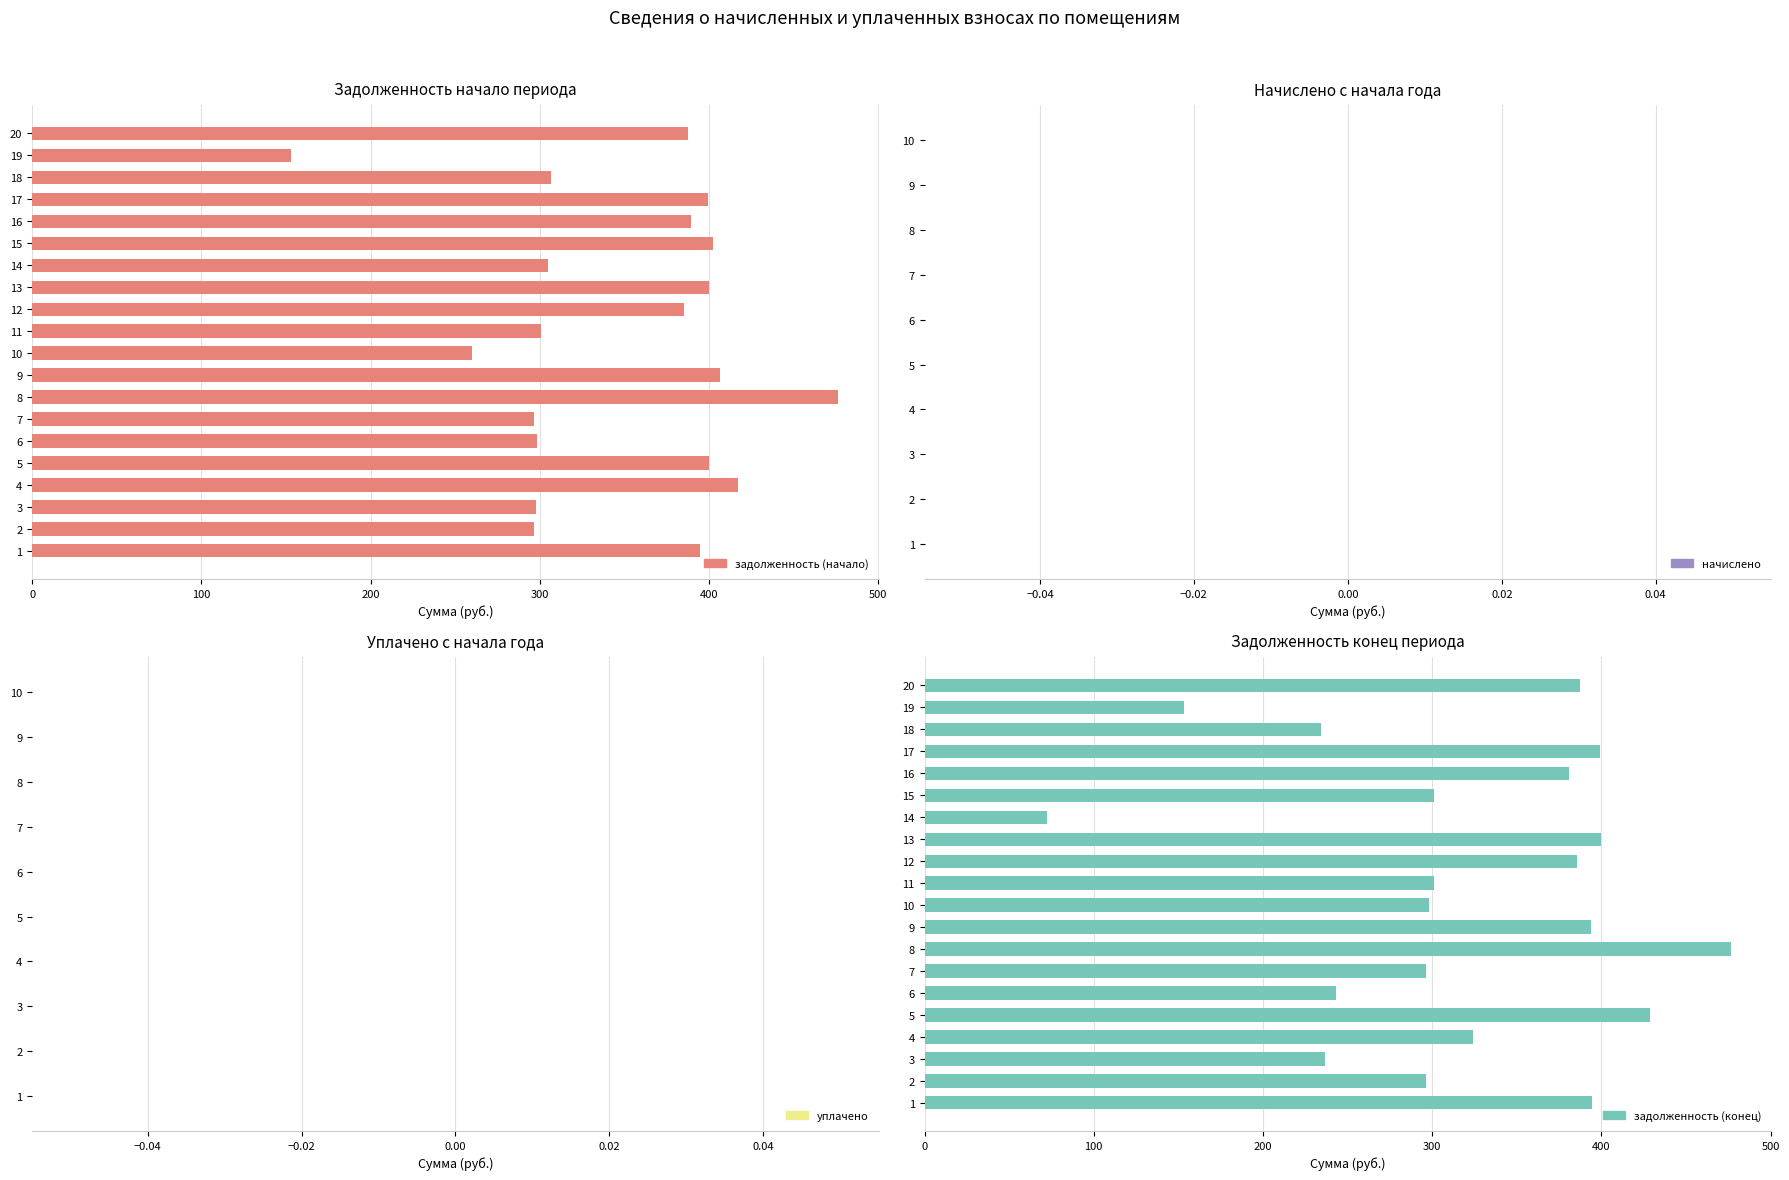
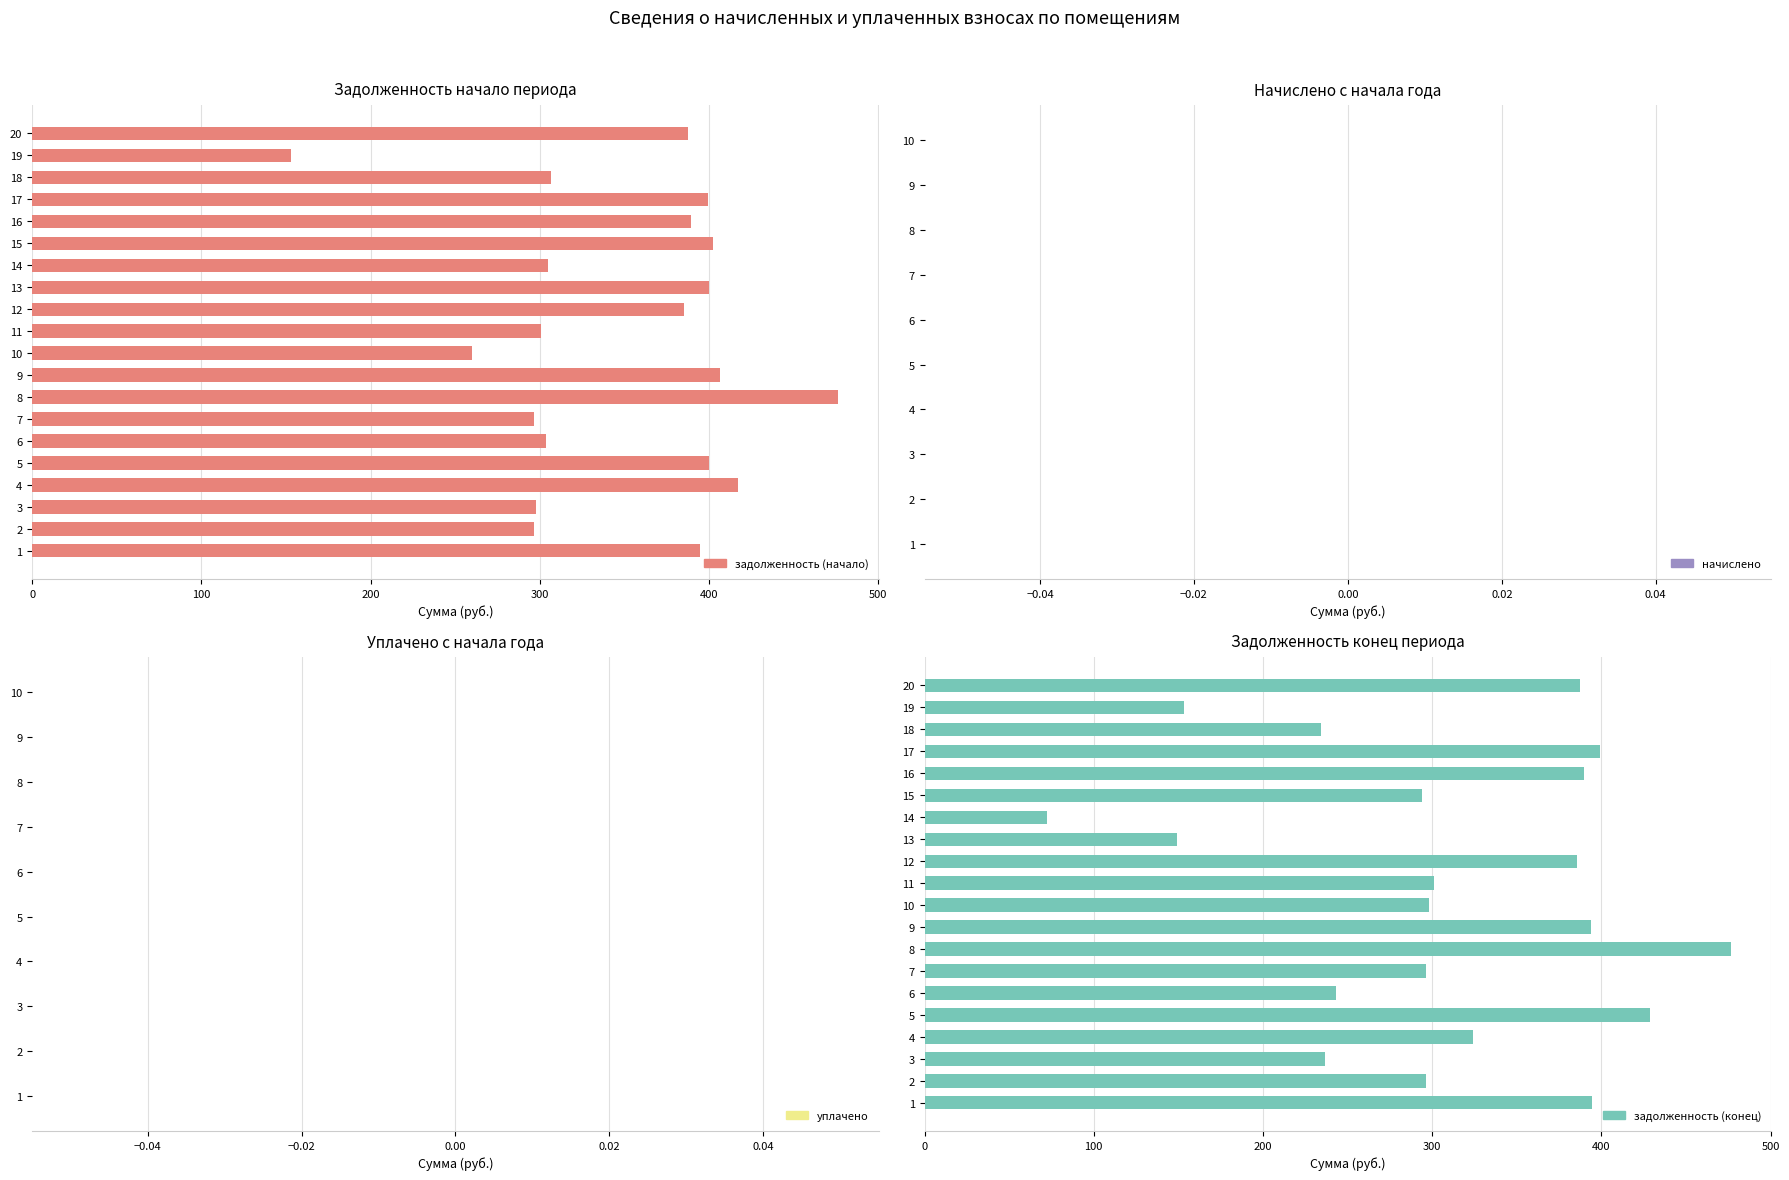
  {
    "Задолженность начало периода": {
      "20": 387,
      "19": 153,
      "18": 307,
      "17": 399,
      "16": 389,
      "15": 402,
      "14": 305,
      "13": 400,
      "12": 385,
      "11": 301,
      "10": 260,
      "9": 407,
      "8": 477,
      "7": 296,
-     "6": 298,
+     "6": 303,
      "5": 400,
      "4": 417,
      "3": 298,
      "2": 296,
      "1": 395
    },
    "Начислено с начала года": {
      "10": 0.000,
      "9": 0.000,
      "8": 0.000,
      "7": 0.000,
      "6": 0.000,
      "5": 0.000,
      "4": 0.000,
      "3": 0.000,
      "2": 0.000,
      "1": 0.000
    },
    "Уплачено с начала года": {
      "10": 0.000,
      "9": 0.000,
      "8": 0.000,
      "7": 0.000,
      "6": 0.000,
      "5": 0.000,
      "4": 0.000,
      "3": 0.000,
      "2": 0.000,
      "1": 0.000
    },
    "Задолженность конец периода": {
      "20": 387,
      "19": 153,
      "18": 234,
      "17": 399,
-     "16": 381,
-     "15": 301,
+     "16": 389,
+     "15": 294,
      "14": 72,
-     "13": 400,
+     "13": 149,
      "12": 385,
      "11": 301,
      "10": 298,
      "9": 394,
      "8": 477,
      "7": 296,
      "6": 243,
      "5": 429,
      "4": 324,
      "3": 236,
      "2": 296,
      "1": 395
    }
  }
